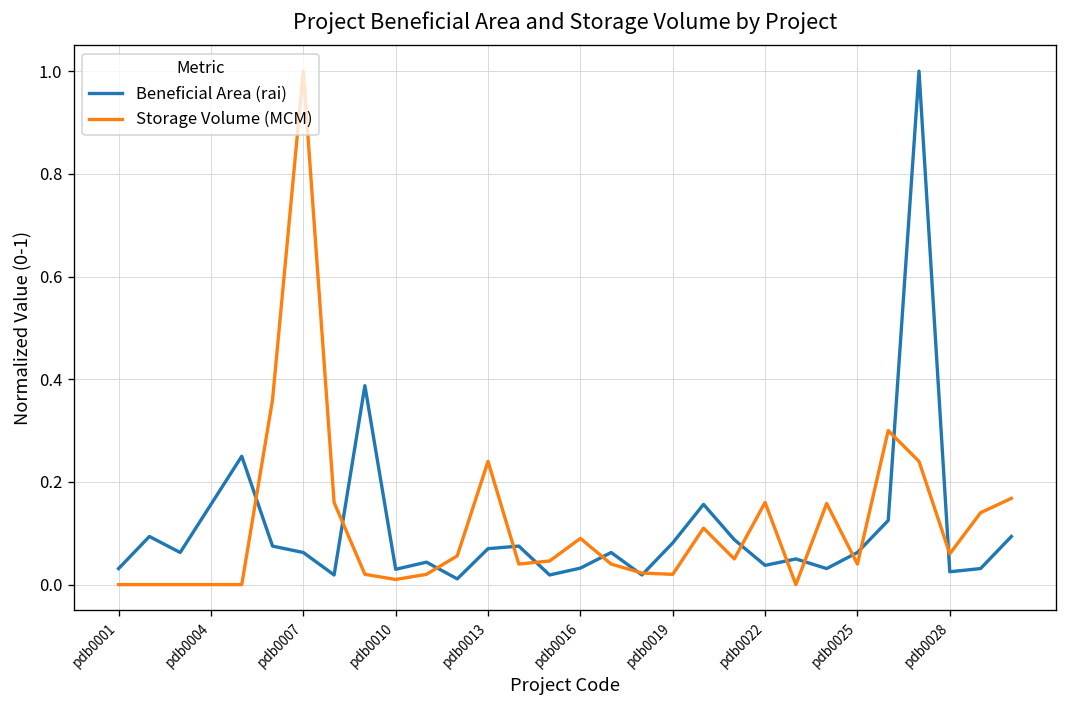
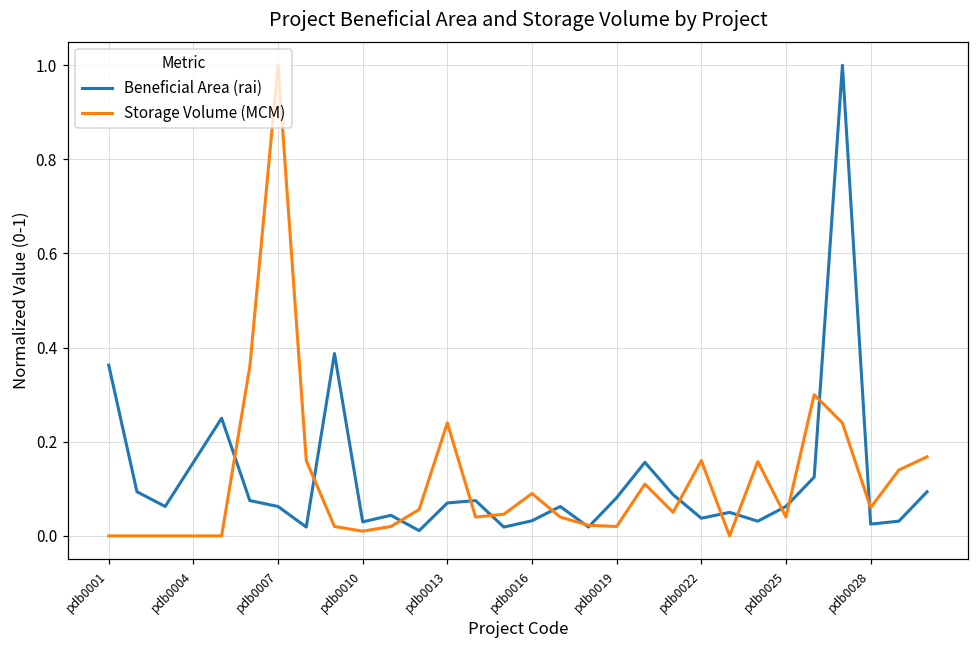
  {
    "Beneficial Area (rai)": {
-     "pdb0001": 0.03,
+     "pdb0001": 0.36,
      "pdb0004": 0.16,
      "pdb0007": 0.06,
      "pdb0010": 0.03,
      "pdb0013": 0.07,
      "pdb0016": 0.03,
      "pdb0019": 0.08,
      "pdb0022": 0.04,
      "pdb0025": 0.06,
      "pdb0028": 0.03
    },
    "Storage Volume (MCM)": {
      "pdb0001": 0.00,
      "pdb0004": 0.00,
      "pdb0010": 0.01,
      "pdb0013": 0.24,
      "pdb0016": 0.09,
      "pdb0019": 0.02,
      "pdb0022": 0.16,
      "pdb0025": 0.04,
      "pdb0028": 0.06
    }
  }
